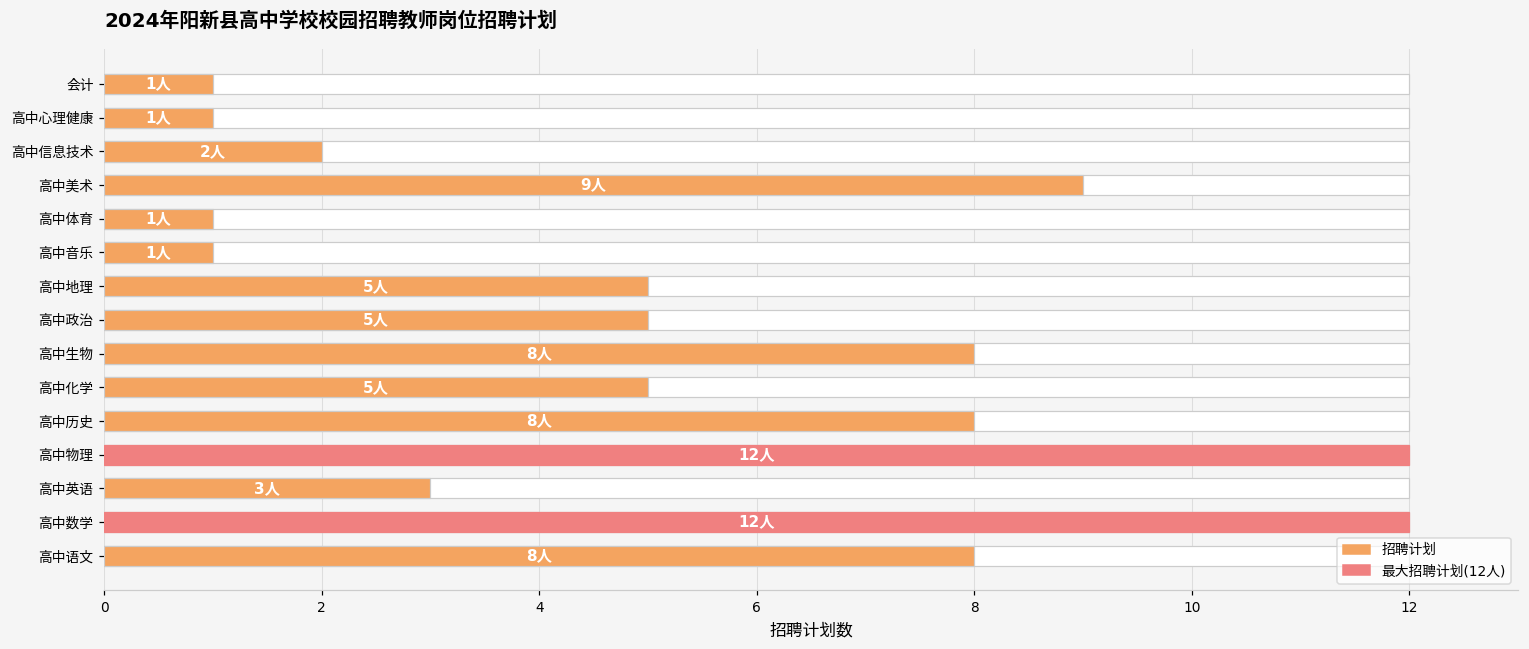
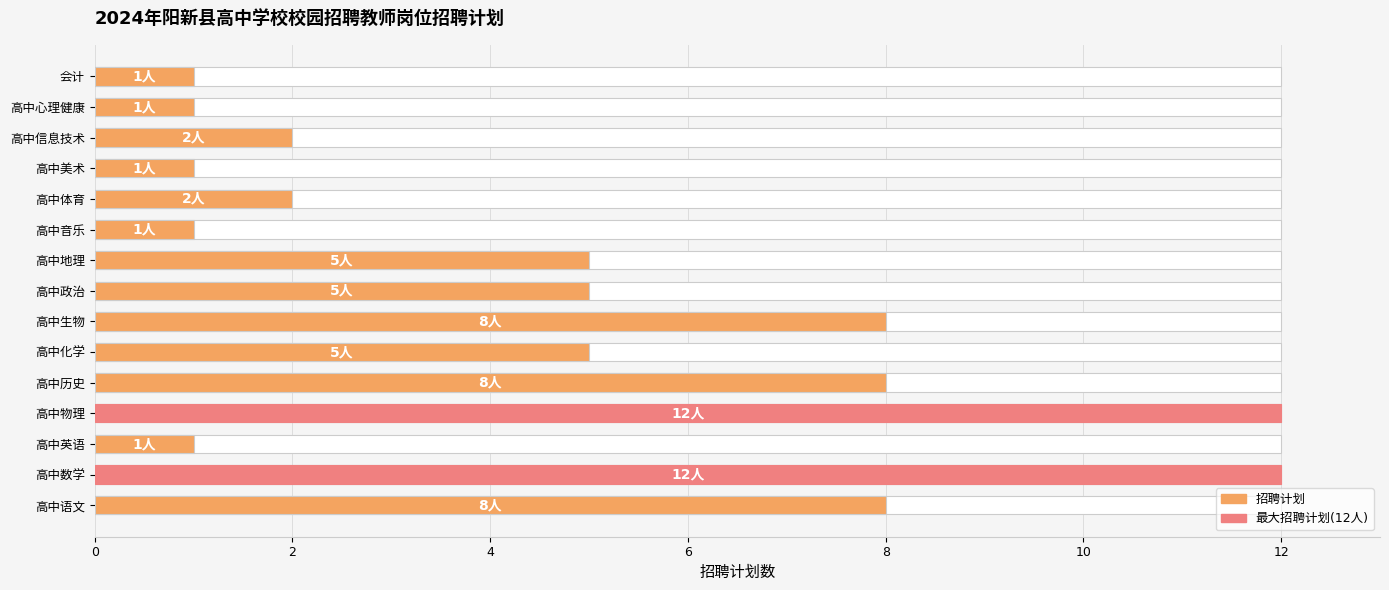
  {
    "招聘计划": {
-     "高中美术": "9人",
-     "高中体育": "1人",
+     "高中美术": "1人",
+     "高中体育": "2人",
      "高中物理": "12人",
-     "高中英语": "3人",
+     "高中英语": "1人",
      "高中数学": "12人"
    }
  }
